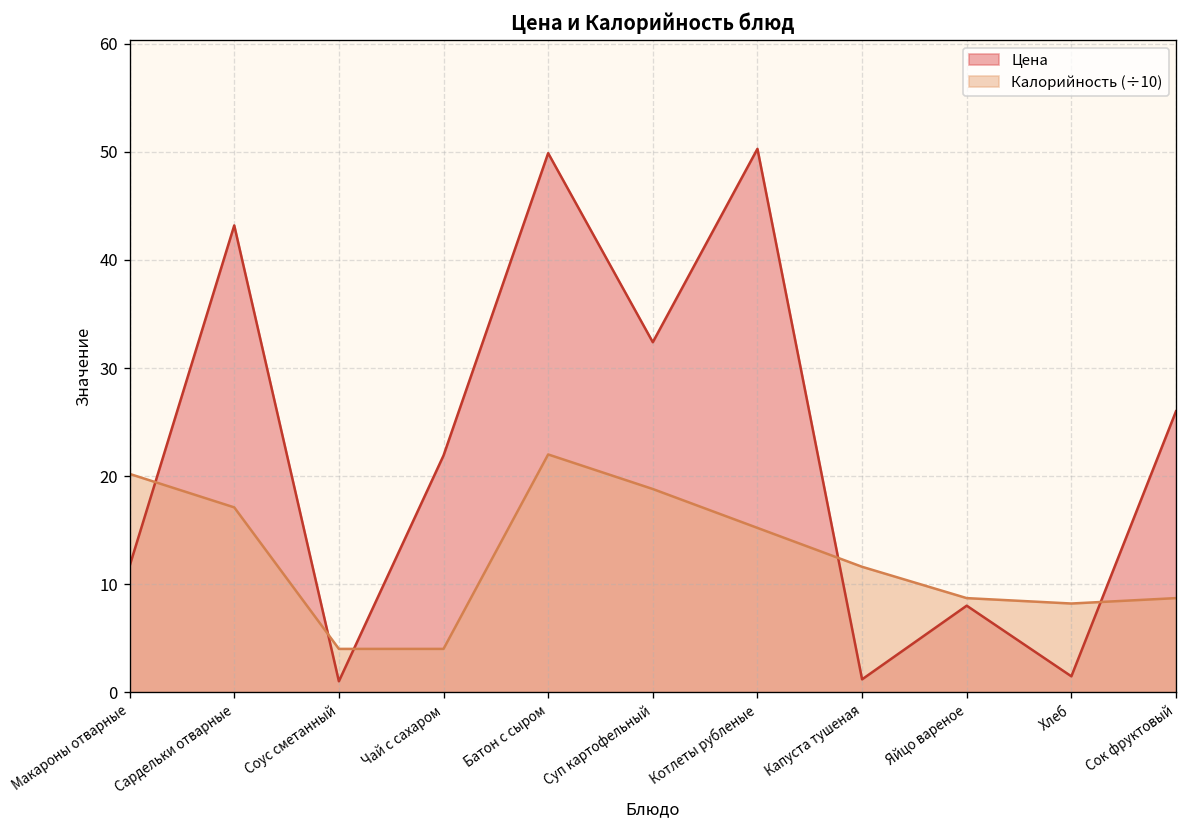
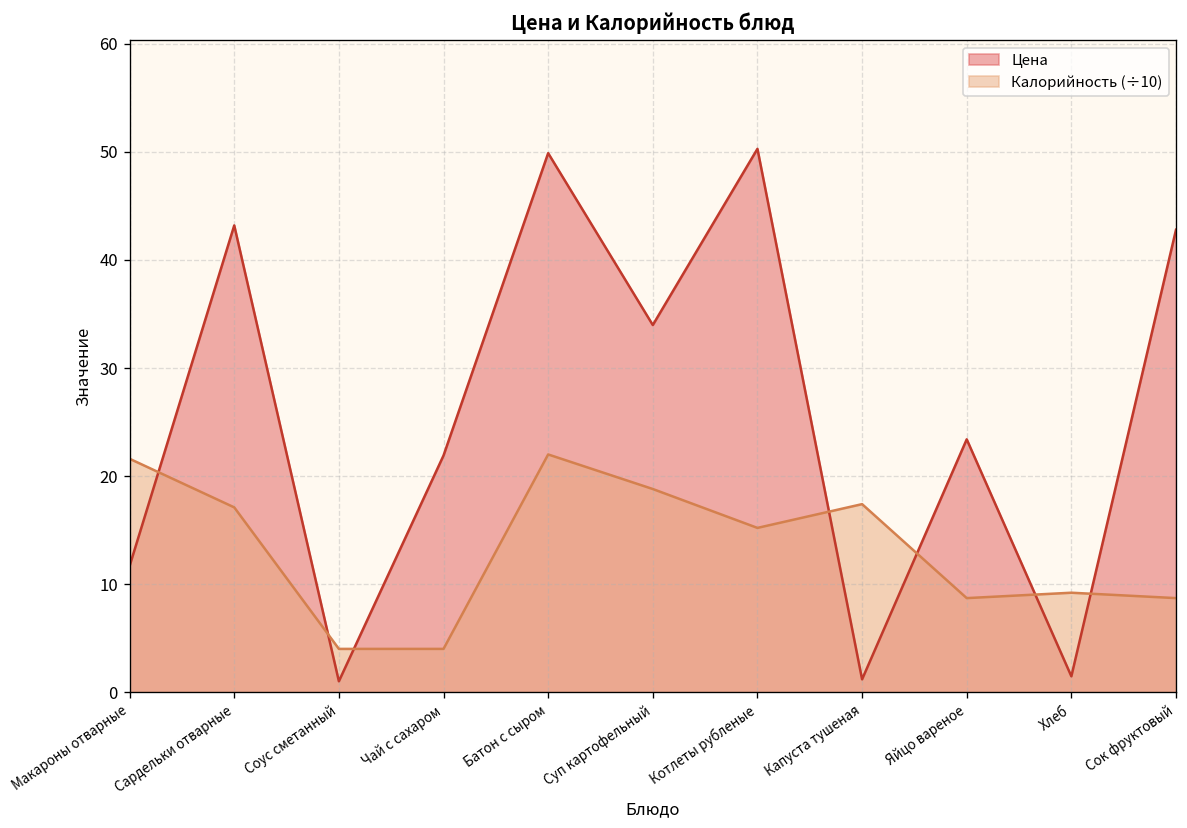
  {
    "Цена": {
      "Макароны отварные": 12,
      "Сардельки отварные": 43,
      "Соус сметанный": 1,
      "Чай с сахаром": 22,
      "Батон с сыром": 50,
-     "Суп картофельный": 32,
+     "Суп картофельный": 34,
      "Котлеты рубленые": 50,
      "Капуста тушеная": 1,
-     "Яйцо вареное": 8,
+     "Яйцо вареное": 23,
      "Хлеб": 1,
-     "Сок фруктовый": 26
+     "Сок фруктовый": 43
    },
    "Калорийность (÷10)": {
-     "Макароны отварные": 20,
+     "Макароны отварные": 22,
      "Сардельки отварные": 17,
      "Соус сметанный": 4,
      "Чай с сахаром": 4,
      "Батон с сыром": 22,
      "Суп картофельный": 19,
      "Котлеты рубленые": 15,
-     "Капуста тушеная": 12,
+     "Капуста тушеная": 17,
      "Яйцо вареное": 9,
-     "Хлеб": 8,
+     "Хлеб": 9,
      "Сок фруктовый": 9
    }
  }
